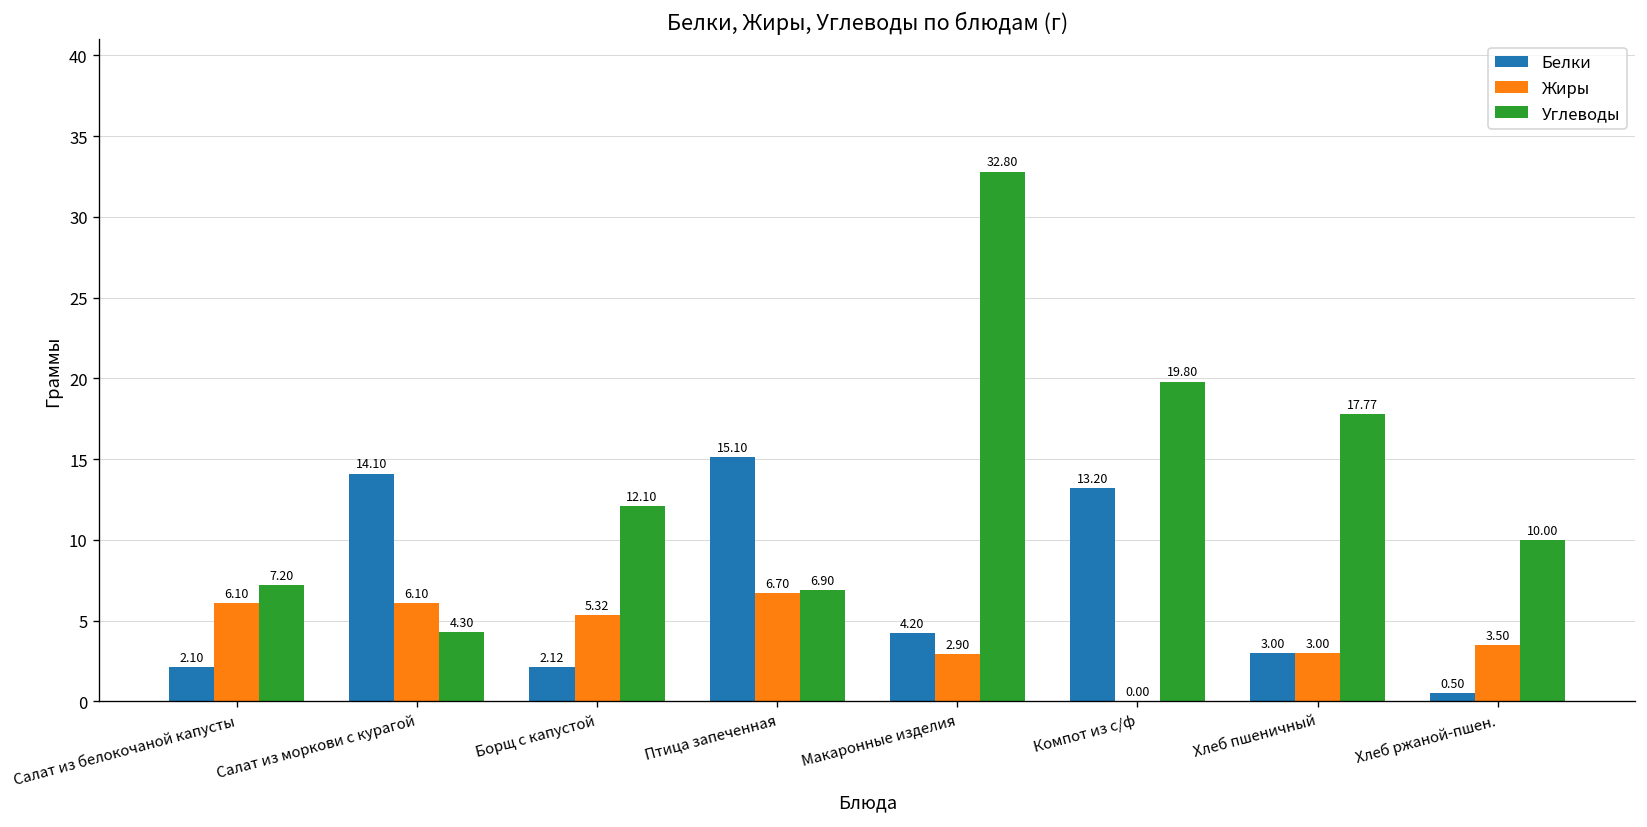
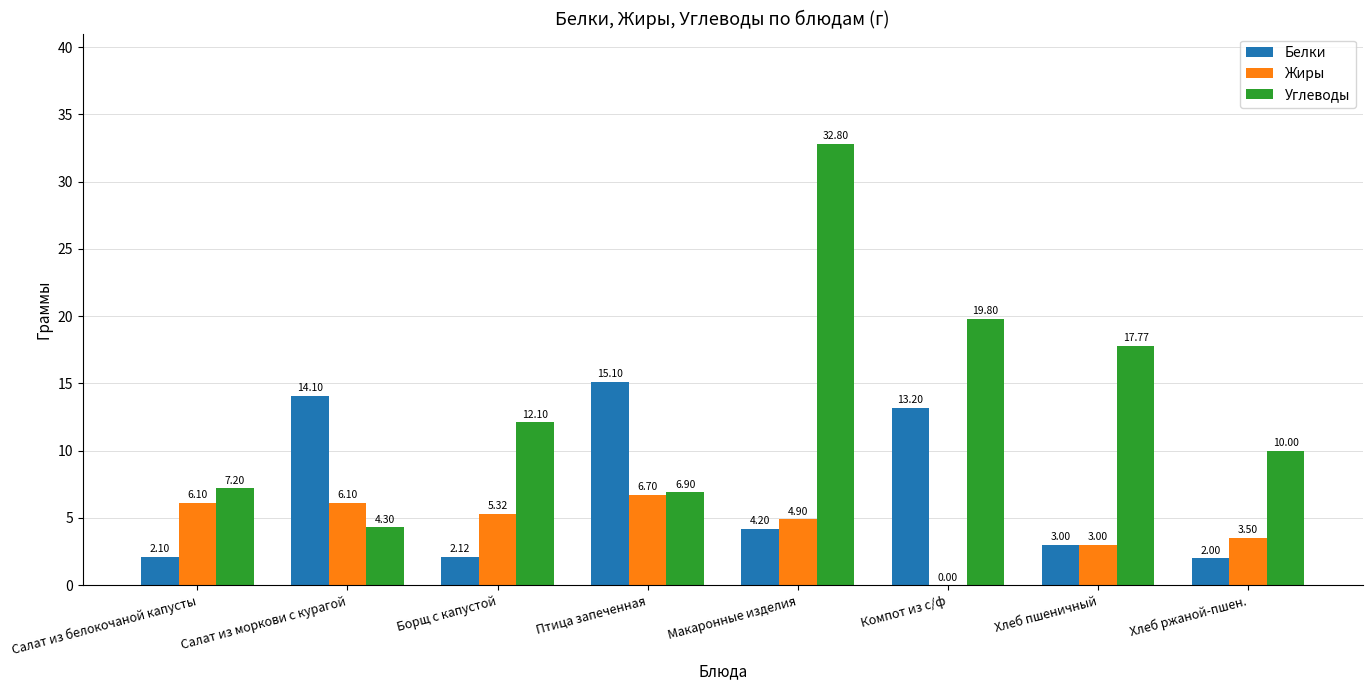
  {
    "Белки": {
      "Салат из белокочаной капусты": 2.10,
      "Салат из моркови с курагой": 14.10,
      "Борщ с капустой": 2.12,
      "Птица запеченная": 15.10,
      "Макаронные изделия": 4.20,
      "Компот из с/ф": 13.20,
      "Хлеб пшеничный": 3.00,
-     "Хлеб ржаной-пшен.": 0.50
+     "Хлеб ржаной-пшен.": 2.00
    },
    "Жиры": {
      "Салат из белокочаной капусты": 6.10,
      "Салат из моркови с курагой": 6.10,
      "Борщ с капустой": 5.32,
      "Птица запеченная": 6.70,
-     "Макаронные изделия": 2.90,
+     "Макаронные изделия": 4.90,
      "Компот из с/ф": 0.00,
      "Хлеб пшеничный": 3.00,
      "Хлеб ржаной-пшен.": 3.50
    },
    "Углеводы": {
      "Салат из белокочаной капусты": 7.20,
      "Салат из моркови с курагой": 4.30,
      "Борщ с капустой": 12.10,
      "Птица запеченная": 6.90,
      "Макаронные изделия": 32.80,
      "Компот из с/ф": 19.80,
      "Хлеб пшеничный": 17.77,
      "Хлеб ржаной-пшен.": 10.00
    }
  }
